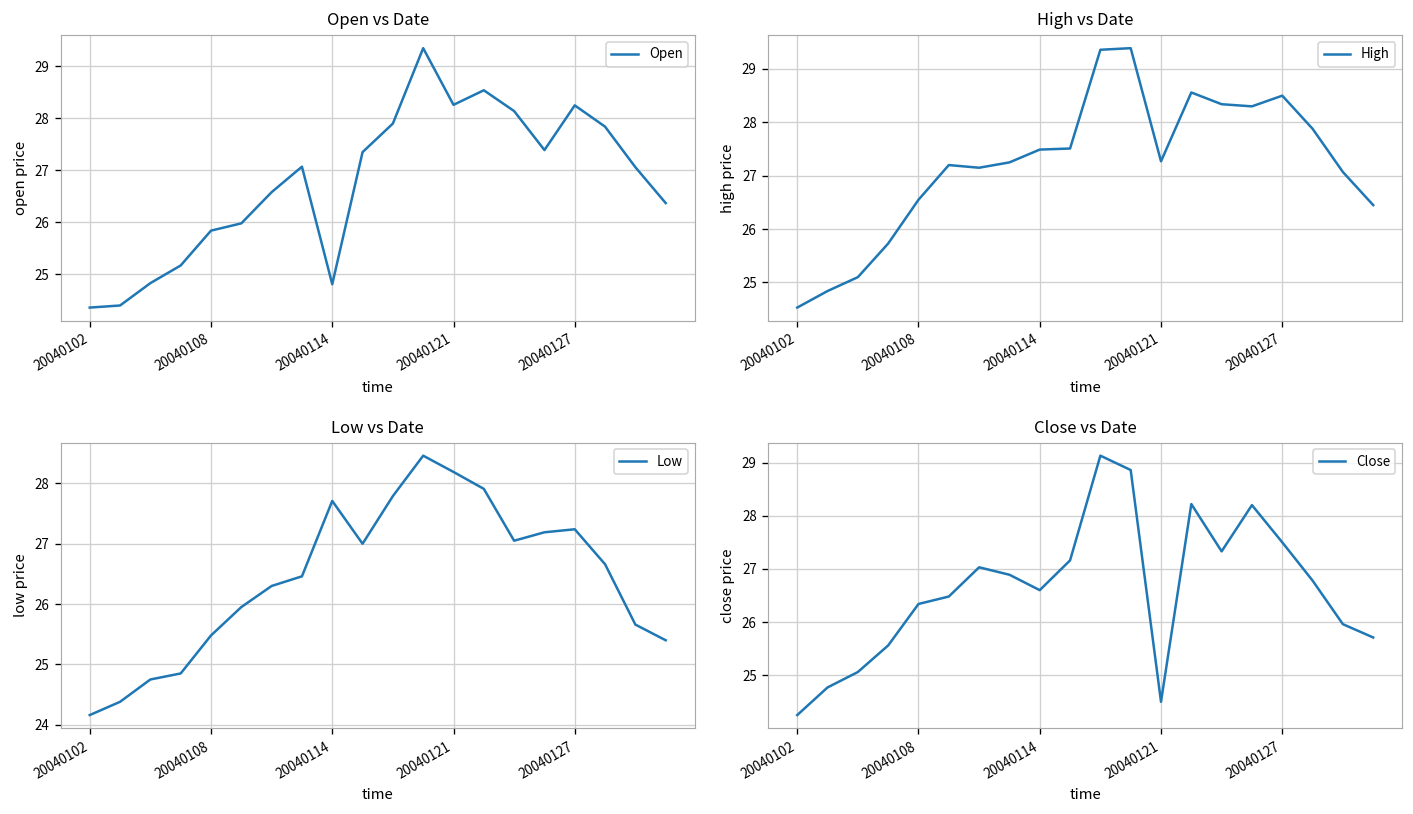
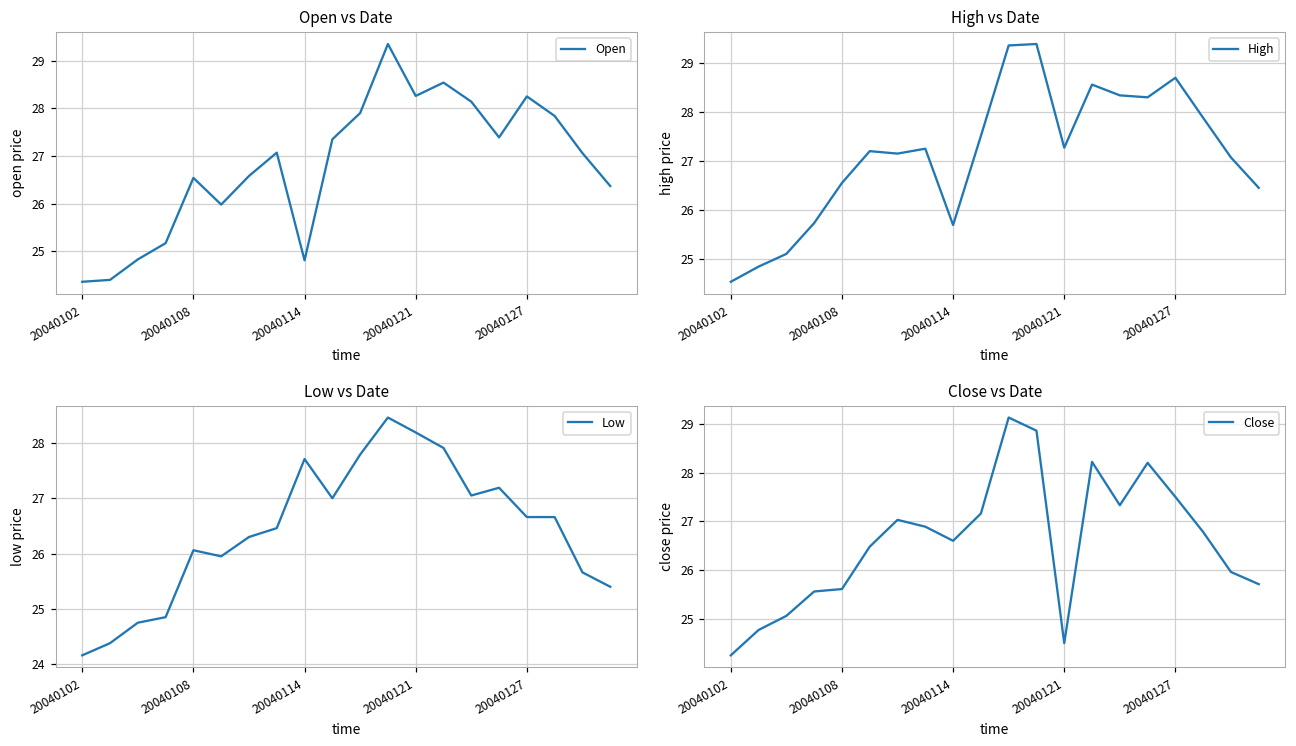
  {
    "Open vs Date": {
      "20040102": 24.4,
-     "20040108": 25.8,
+     "20040108": 26.5,
      "20040114": 24.8,
      "20040121": 28.3,
      "20040127": 28.3
    },
    "High vs Date": {
      "20040102": 24.5,
      "20040108": 26.6,
-     "20040114": 27.5,
+     "20040114": 25.7,
      "20040121": 27.3,
-     "20040127": 28.5
+     "20040127": 28.7
    },
    "Low vs Date": {
      "20040102": 24.2,
-     "20040108": 25.5,
+     "20040108": 26.1,
      "20040114": 27.7,
      "20040121": 28.2,
-     "20040127": 27.2
+     "20040127": 26.7
    },
    "Close vs Date": {
      "20040102": 24.3,
-     "20040108": 26.3,
+     "20040108": 25.6,
      "20040114": 26.6,
      "20040121": 24.5,
      "20040127": 27.5
    }
  }
